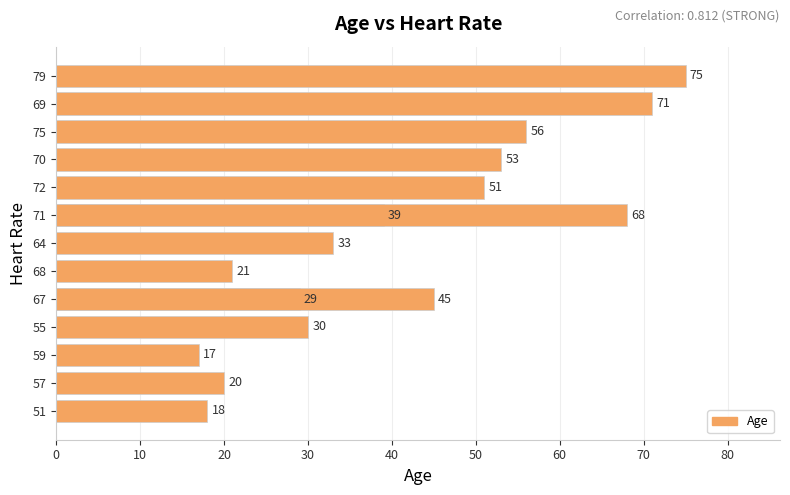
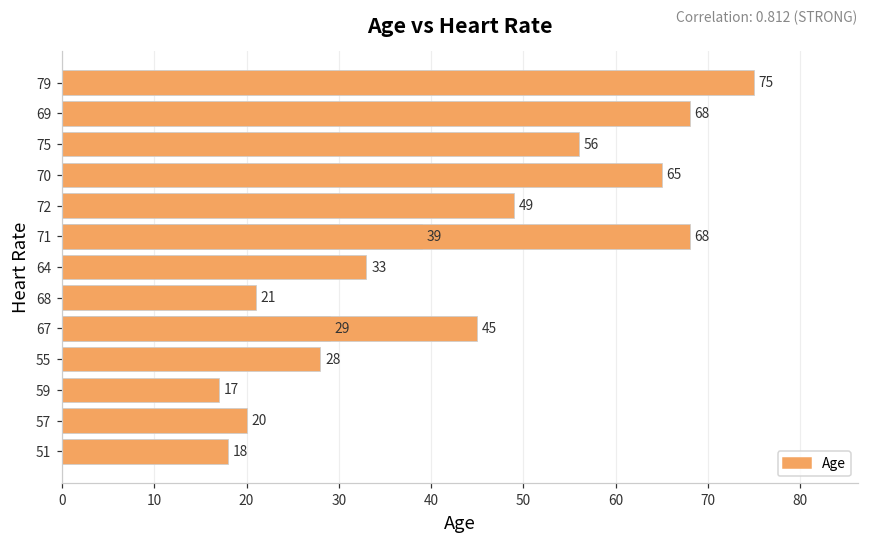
  {
    "79": 75,
-   "69": 71,
+   "69": 68,
    "75": 56,
-   "70": 53,
-   "72": 51,
+   "70": 65,
+   "72": 49,
    "64": 33,
    "68": 21,
-   "55": 30,
+   "55": 28,
    "59": 17,
    "57": 20,
    "51": 18
  }
